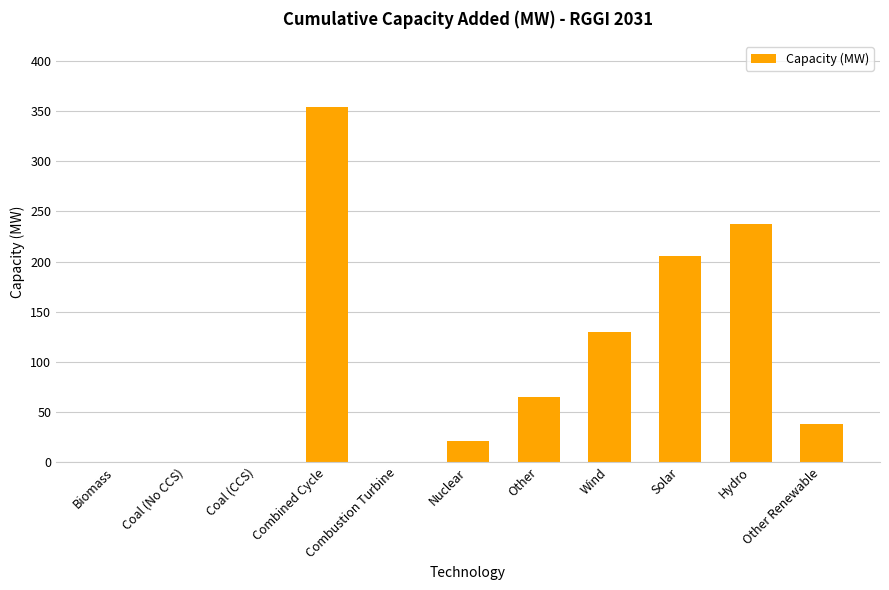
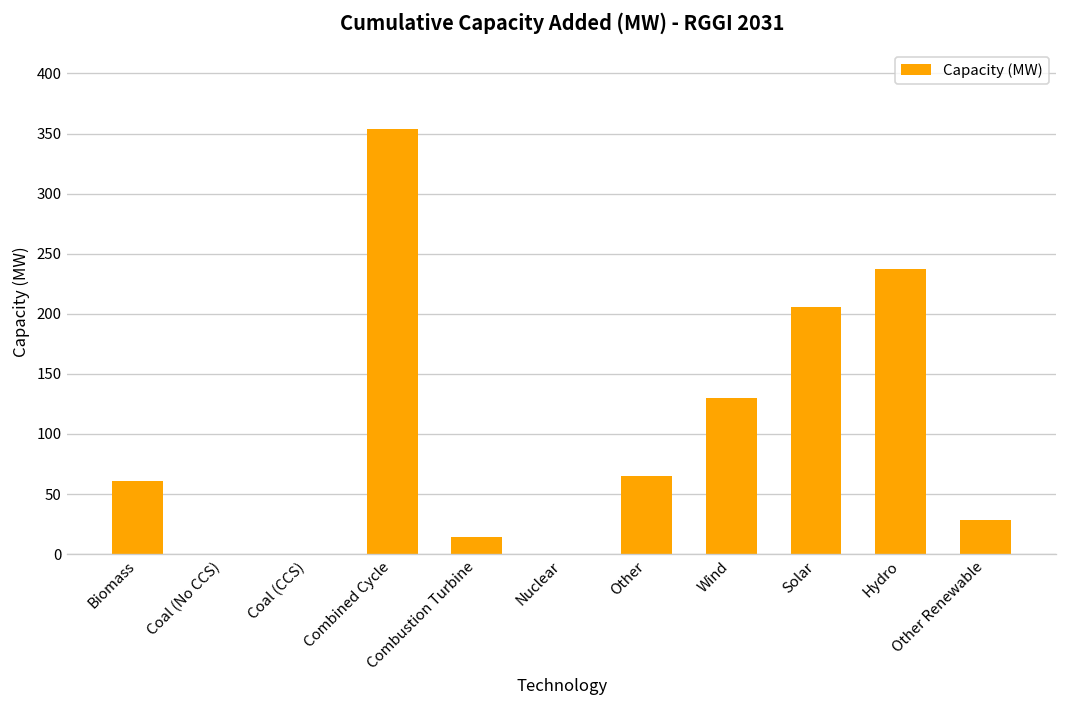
  {
-   "Biomass": 0,
+   "Biomass": 61,
    "Coal (No CCS)": 0,
    "Coal (CCS)": 0,
    "Combined Cycle": 354,
-   "Combustion Turbine": 0,
-   "Nuclear": 21,
+   "Combustion Turbine": 14,
+   "Nuclear": 0,
    "Other": 65,
    "Wind": 130,
    "Solar": 206,
    "Hydro": 237,
-   "Other Renewable": 38
+   "Other Renewable": 29
  }
